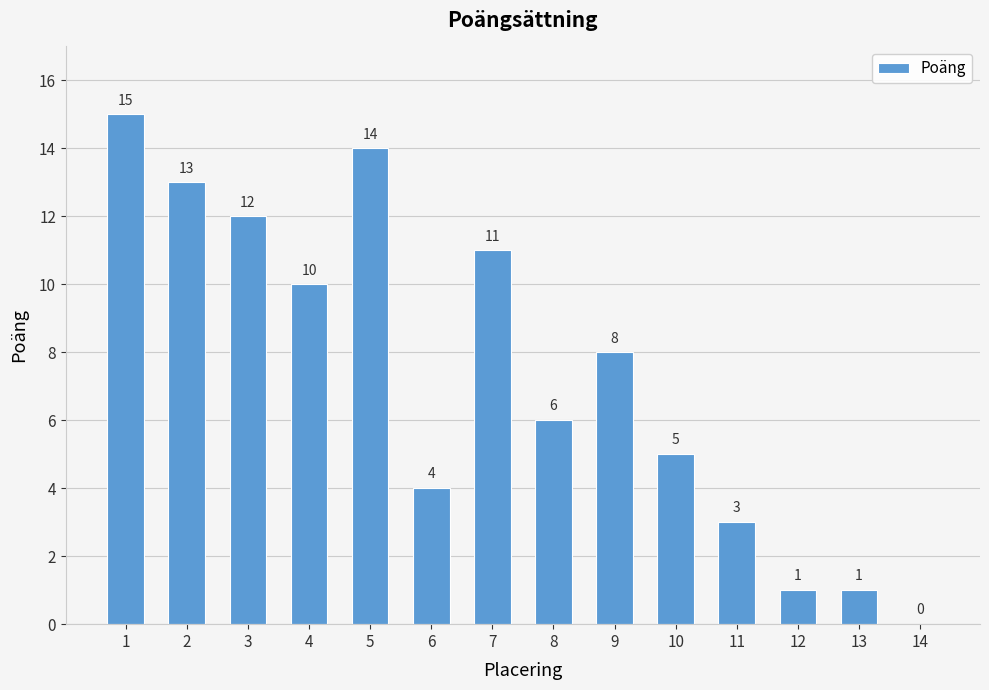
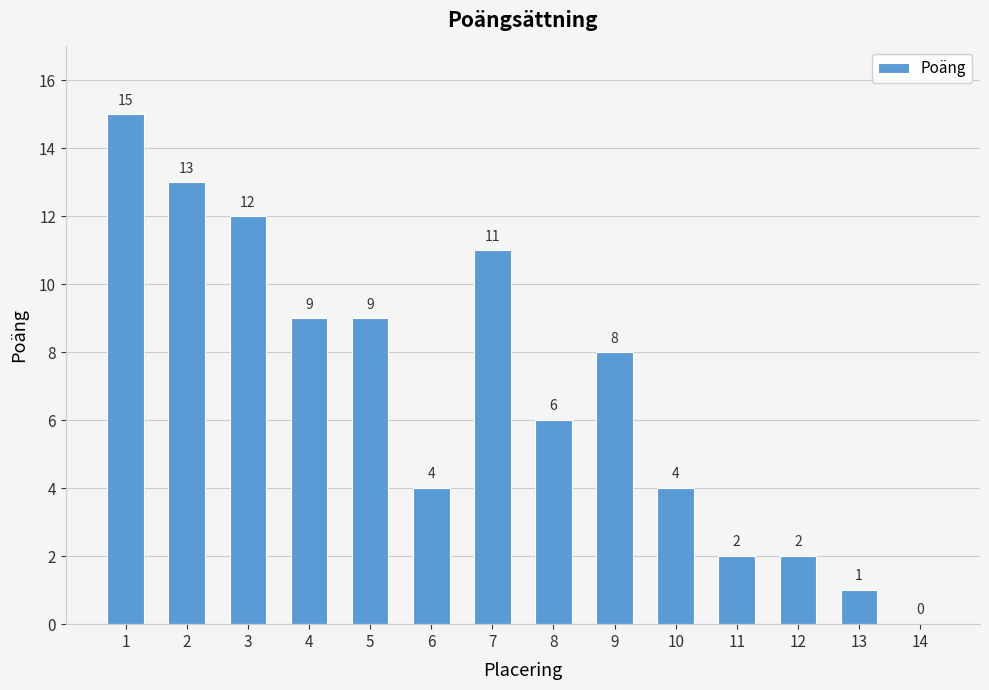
  {
    "1": 15,
    "2": 13,
    "3": 12,
-   "4": 10,
-   "5": 14,
+   "4": 9,
+   "5": 9,
    "6": 4,
    "7": 11,
    "8": 6,
    "9": 8,
-   "10": 5,
-   "11": 3,
-   "12": 1,
+   "10": 4,
+   "11": 2,
+   "12": 2,
    "13": 1,
    "14": 0
  }
